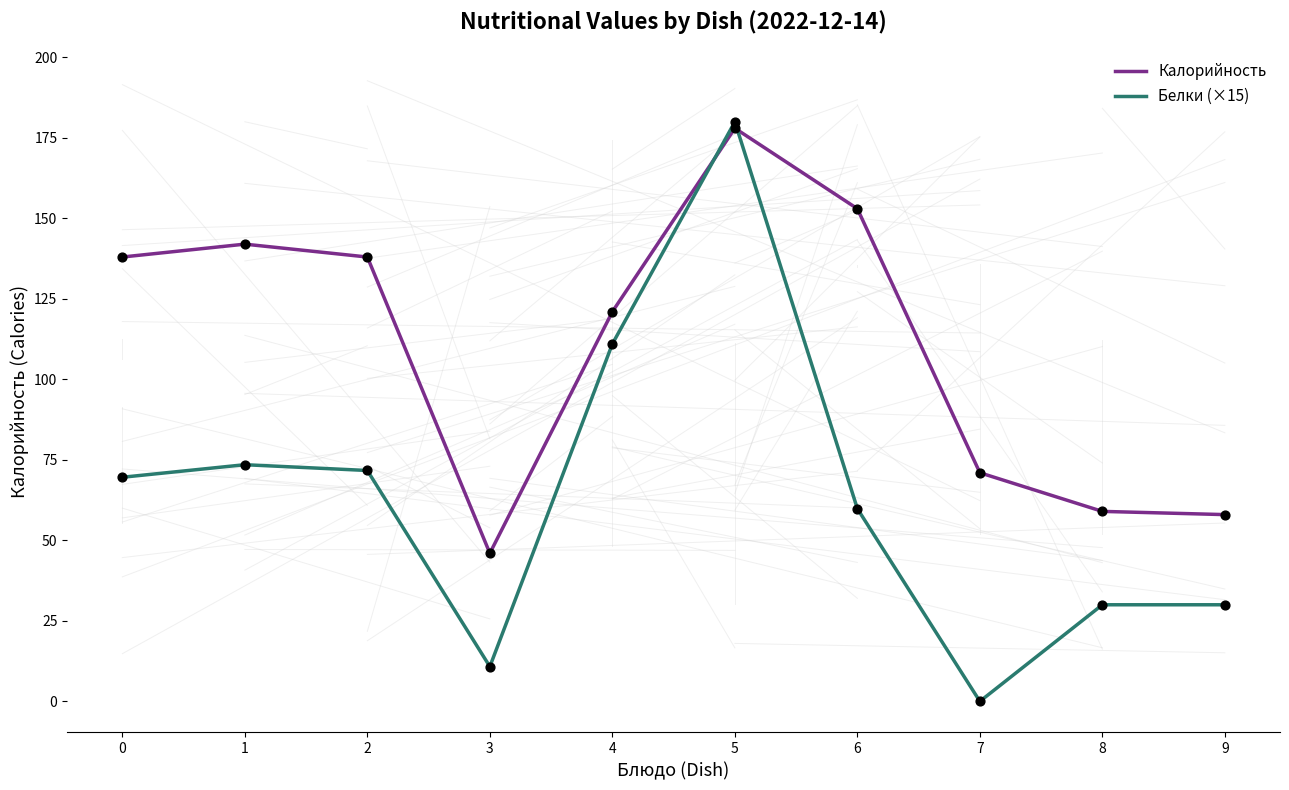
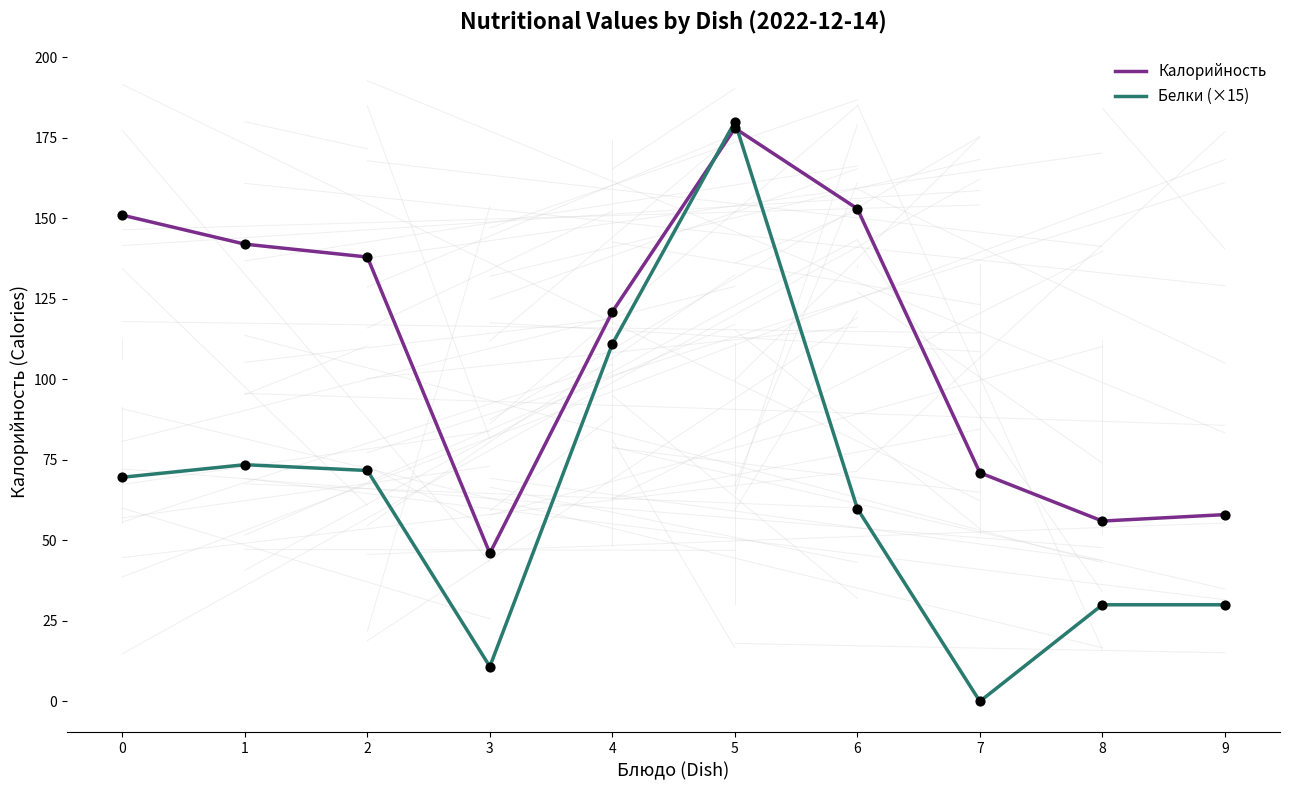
  {
    "Калорийность": {
-     "0": 138,
+     "0": 151,
      "1": 142,
      "3": 46,
      "4": 121,
      "5": 178,
      "7": 71,
-     "8": 59,
+     "8": 56,
      "9": 58
    },
    "Белки (×15)": {
      "0": 70,
      "1": 74,
      "2": 72,
      "3": 11,
      "4": 111,
      "5": 180,
      "7": 0,
      "8": 30,
      "9": 30
    }
  }
